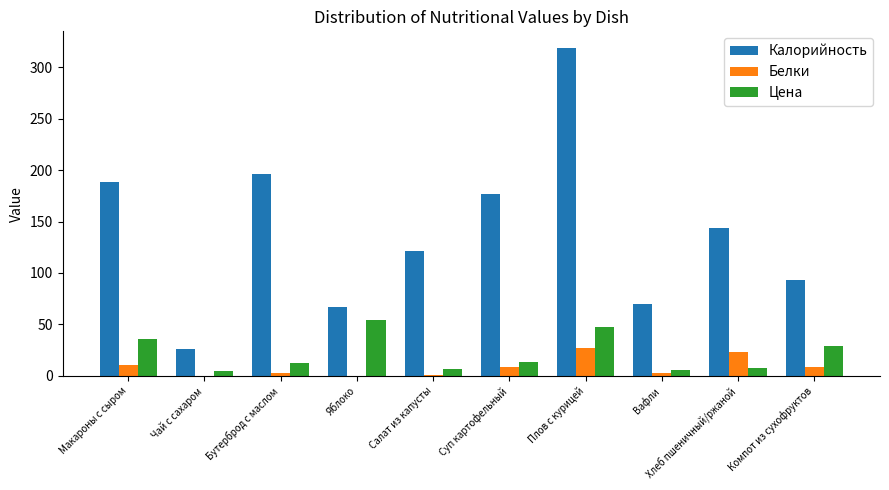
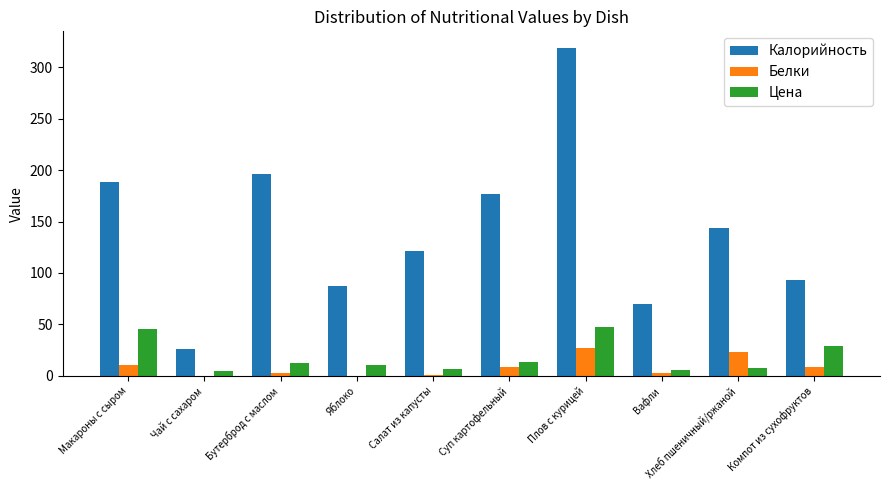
  {
    "Калорийность": {
      "Макароны с сыром": 189,
      "Чай с сахаром": 26,
      "Бутерброд с маслом": 196,
-     "Яблоко": 67,
+     "Яблоко": 87,
      "Салат из капусты": 122,
      "Суп картофельный": 176,
      "Плов с курицей": 319,
      "Вафли": 70,
      "Хлеб пшеничный/ржаной": 144,
      "Компот из сухофруктов": 93
    },
    "Белки": {
      "Макароны с сыром": 10,
      "Бутерброд с маслом": 2,
      "Суп картофельный": 9,
      "Плов с курицей": 27,
      "Вафли": 3,
      "Хлеб пшеничный/ржаной": 24,
      "Компот из сухофруктов": 9
    },
    "Цена": {
-     "Макароны с сыром": 36,
+     "Макароны с сыром": 46,
      "Чай с сахаром": 5,
      "Бутерброд с маслом": 13,
-     "Яблоко": 54,
+     "Яблоко": 11,
      "Салат из капусты": 7,
      "Суп картофельный": 14,
      "Плов с курицей": 48,
      "Вафли": 6,
      "Хлеб пшеничный/ржаной": 8,
      "Компот из сухофруктов": 29
    }
  }
